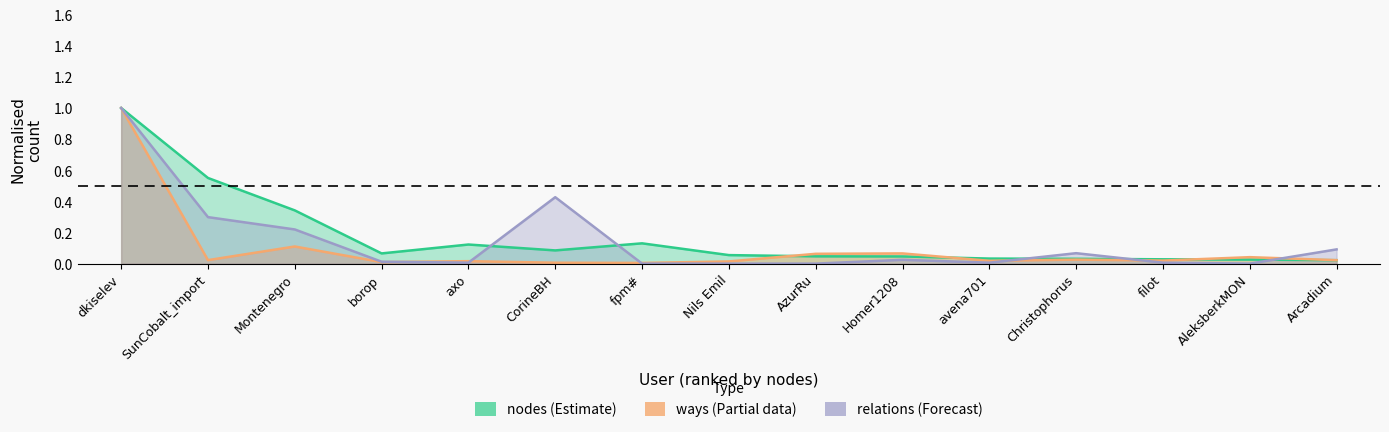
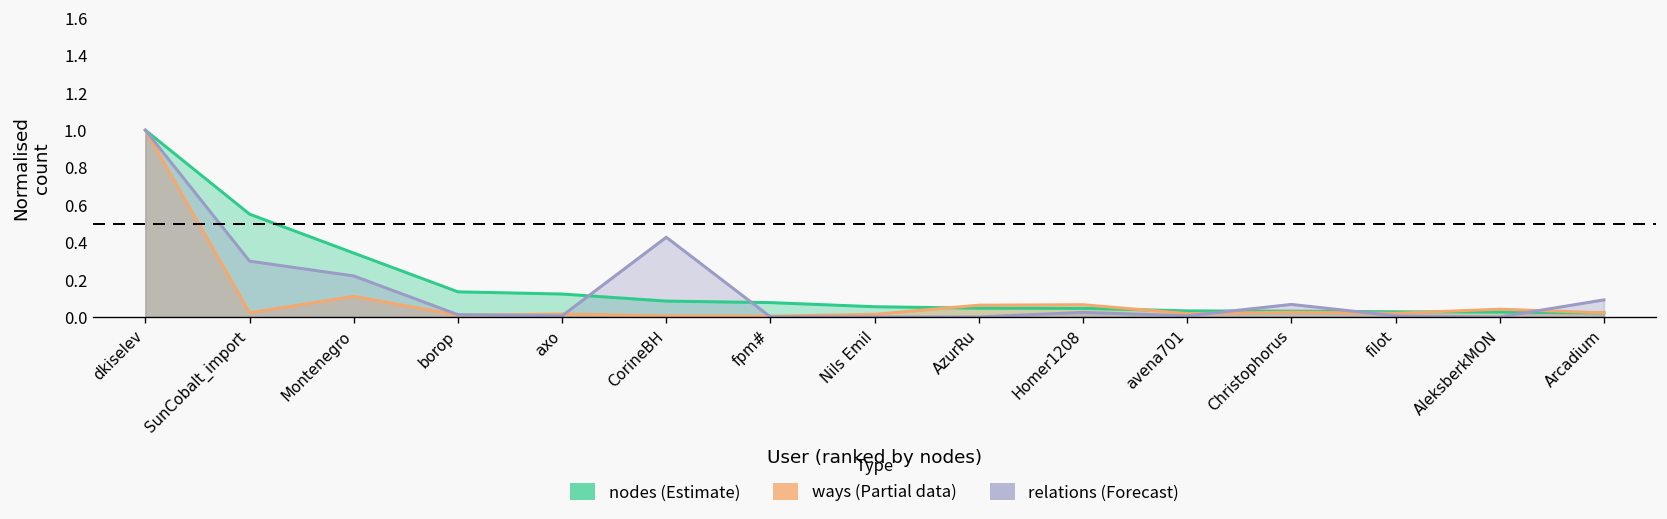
  {
    "nodes (Estimate)": {
      "SunCobalt_import": 0.55,
      "Montenegro": 0.34,
-     "borop": 0.07,
+     "borop": 0.13,
      "axo": 0.12,
      "CorineBH": 0.08,
-     "fpm#": 0.13,
+     "fpm#": 0.08,
      "Nils Emil": 0.05,
      "Homer1208": 0.05
    },
    "relations (Forecast)": {
      "SunCobalt_import": 0.30,
      "Montenegro": 0.22,
      "CorineBH": 0.43,
      "AzurRu": 0.00,
      "Homer1208": 0.02,
      "Christophorus": 0.07,
      "AleksberkMON": 0.00,
      "Arcadium": 0.09
    }
  }
